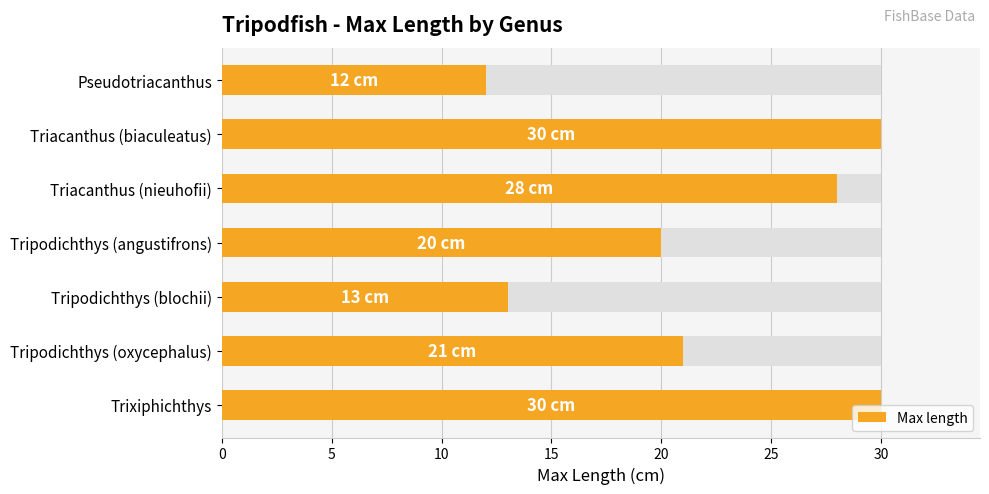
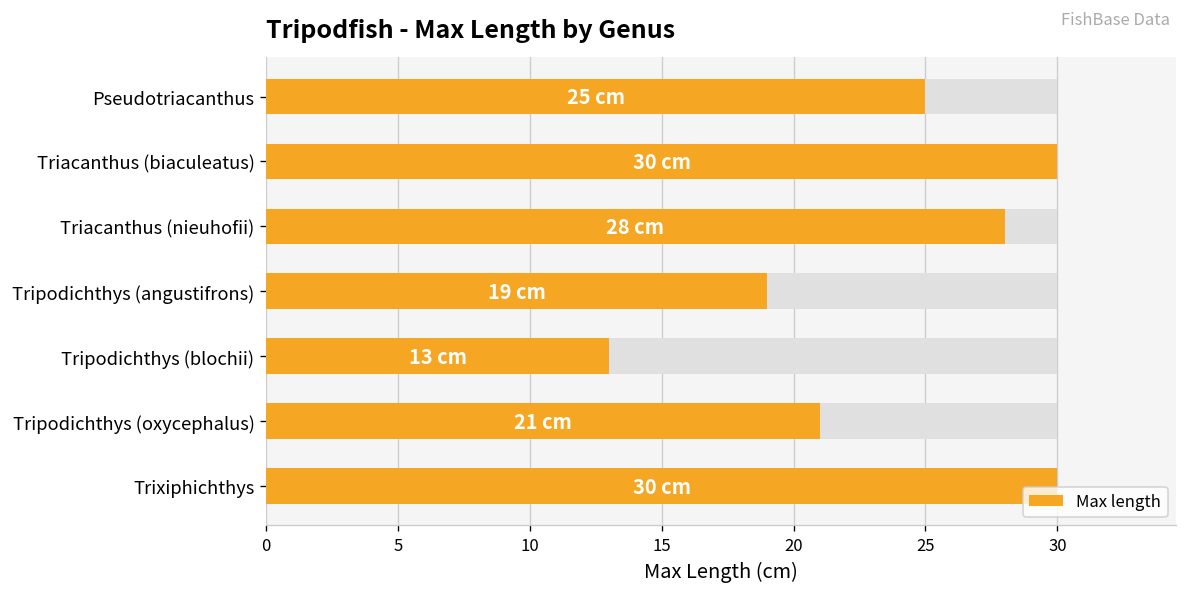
  {
    "Max length": {
-     "Pseudotriacanthus": 12,
+     "Pseudotriacanthus": 25,
      "Triacanthus (biaculeatus)": 30,
-     "Tripodichthys (angustifrons)": 20,
+     "Tripodichthys (angustifrons)": 19,
      "Trixiphichthys": 30
    }
  }
